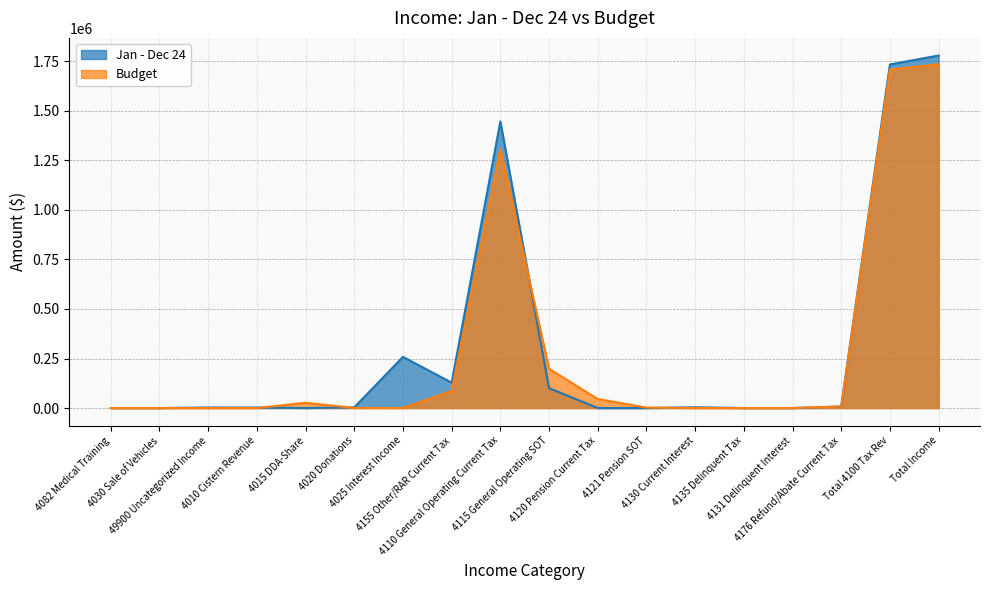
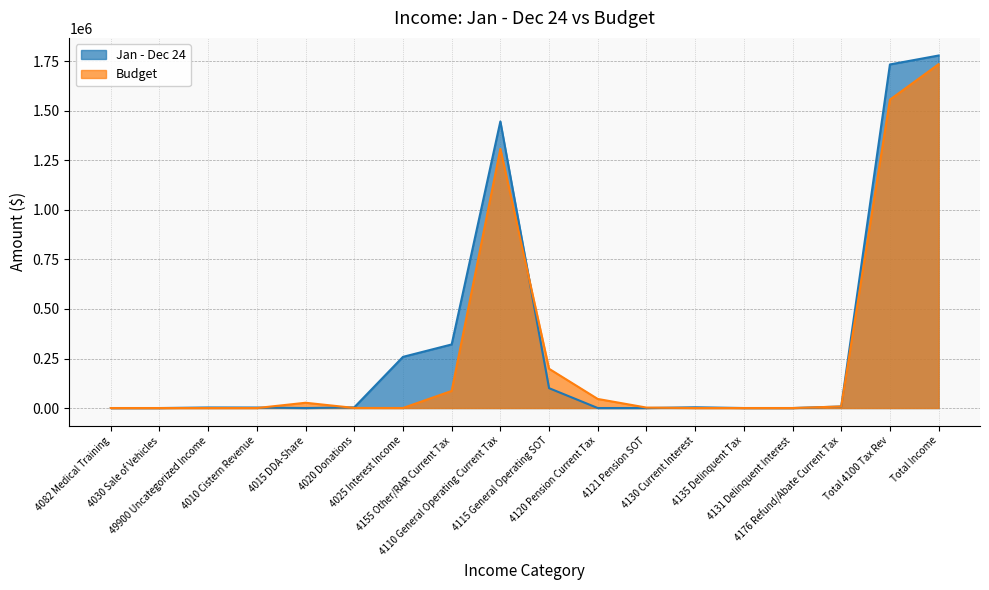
  {
    "Jan - Dec 24": {
      "4015 DDA-Share": 0,
      "4025 Interest Income": 260000,
-     "4155 Other/RAR Current Tax": 130000,
+     "4155 Other/RAR Current Tax": 320000,
      "4110 General Operating Current Tax": 1450000,
      "4115 General Operating SOT": 100000,
      "4120 Pension Current Tax": 0,
      "Total 4100 Tax Rev": 1730000,
      "Total Income": 1780000
    },
    "Budget": {
      "4015 DDA-Share": 30000,
      "4025 Interest Income": 0,
      "4155 Other/RAR Current Tax": 90000,
      "4110 General Operating Current Tax": 1310000,
      "4115 General Operating SOT": 200000,
      "4120 Pension Current Tax": 50000,
-     "Total 4100 Tax Rev": 1710000,
+     "Total 4100 Tax Rev": 1560000,
      "Total Income": 1740000
    }
  }
